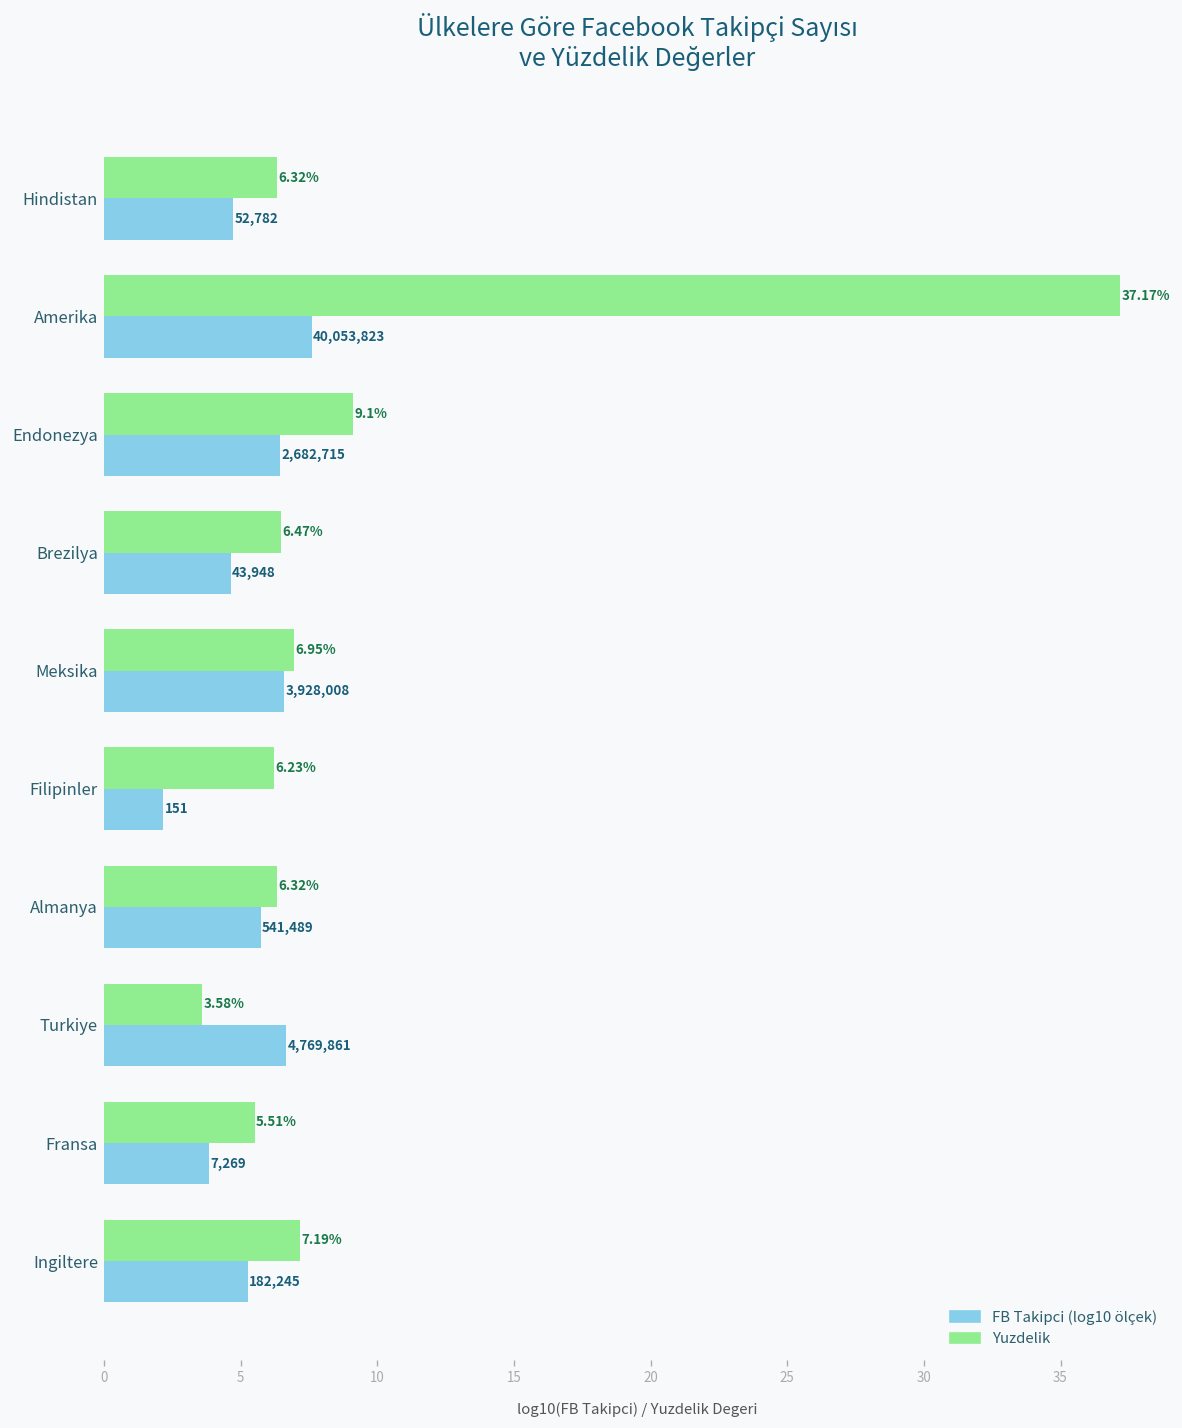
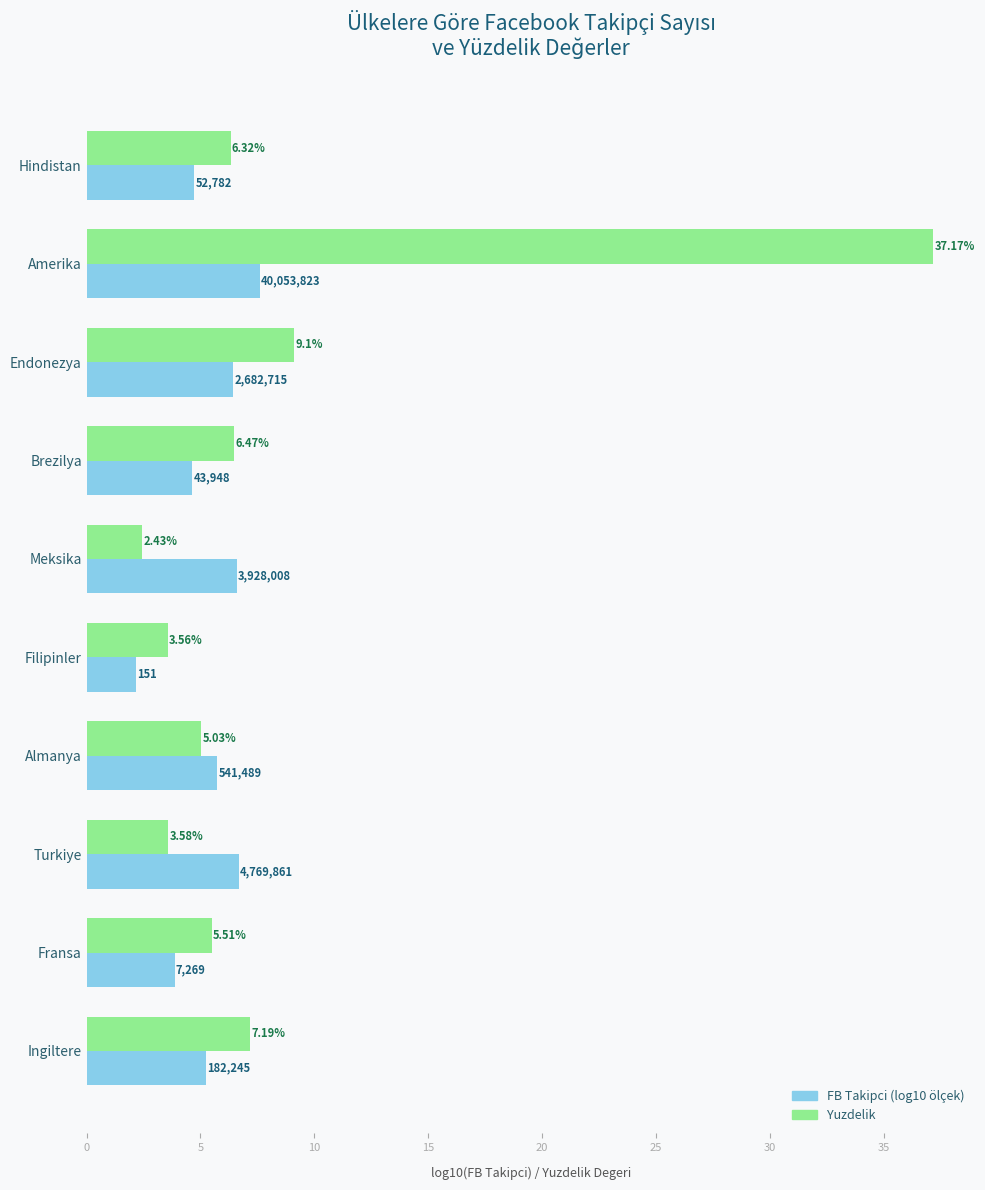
  {
    "Yuzdelik": {
      "Hindistan": "6.32%",
      "Amerika": "37.17%",
      "Endonezya": "9.1%",
      "Brezilya": "6.47%",
-     "Meksika": "6.95%",
-     "Filipinler": "6.23%",
-     "Almanya": "6.32%",
+     "Meksika": "2.43%",
+     "Filipinler": "3.56%",
+     "Almanya": "5.03%",
      "Turkiye": "3.58%",
      "Fransa": "5.51%",
      "Ingiltere": "7.19%"
    }
  }
